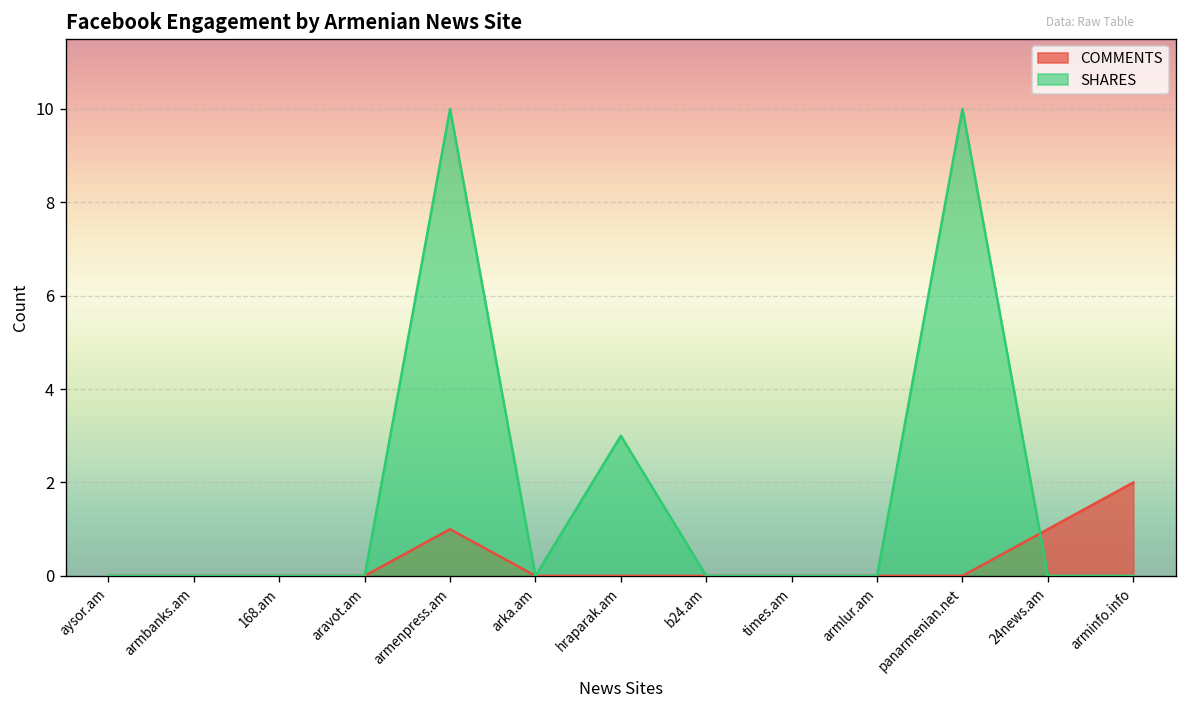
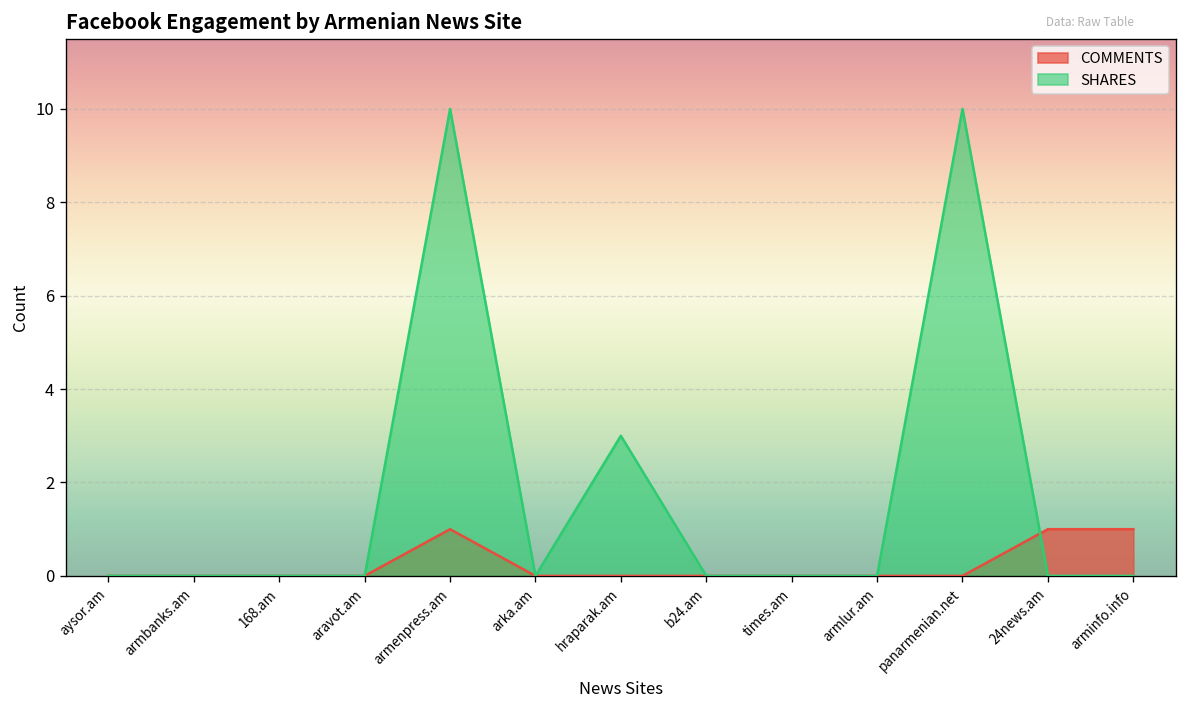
  {
    "COMMENTS": {
      "armenpress.am": 1,
      "hraparak.am": 0,
      "panarmenian.net": 0,
      "24news.am": 1,
-     "arminfo.info": 2
+     "arminfo.info": 1
    },
    "SHARES": {
      "armenpress.am": 10,
      "hraparak.am": 3,
      "panarmenian.net": 10,
      "24news.am": 0,
      "arminfo.info": 0
    }
  }
